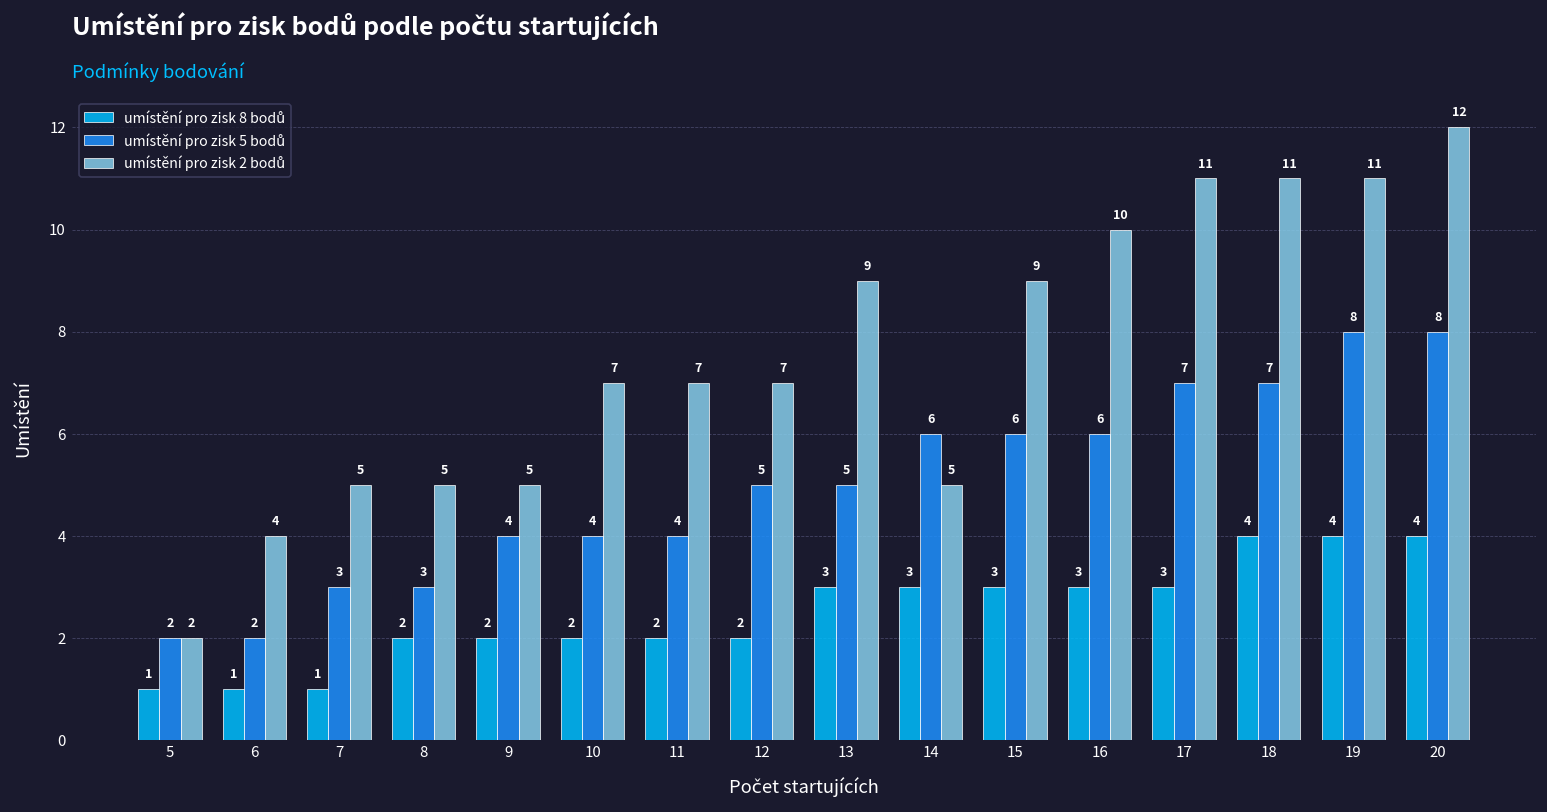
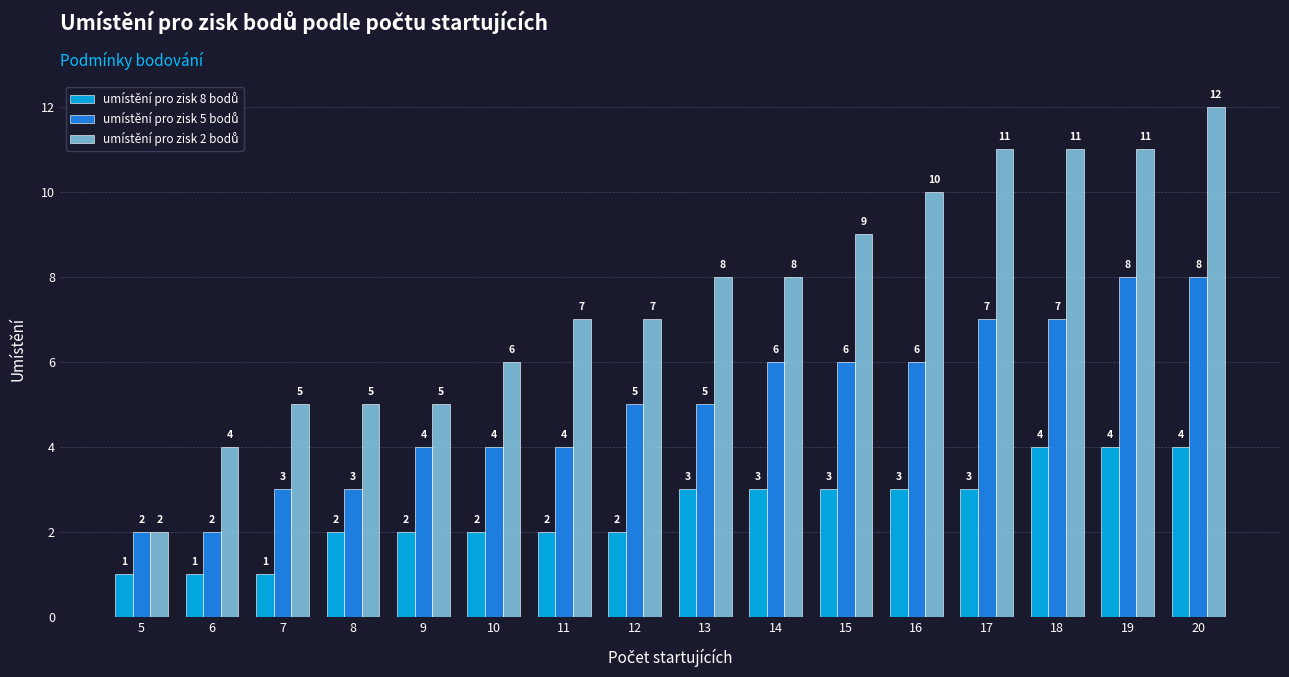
  {
    "umístění pro zisk 2 bodů": {
      "5": 2,
      "6": 4,
      "7": 5,
      "8": 5,
      "9": 5,
-     "10": 7,
+     "10": 6,
      "11": 7,
      "12": 7,
-     "13": 9,
-     "14": 5,
+     "13": 8,
+     "14": 8,
      "15": 9,
      "16": 10,
      "17": 11,
      "18": 11,
      "19": 11,
      "20": 12
    }
  }
